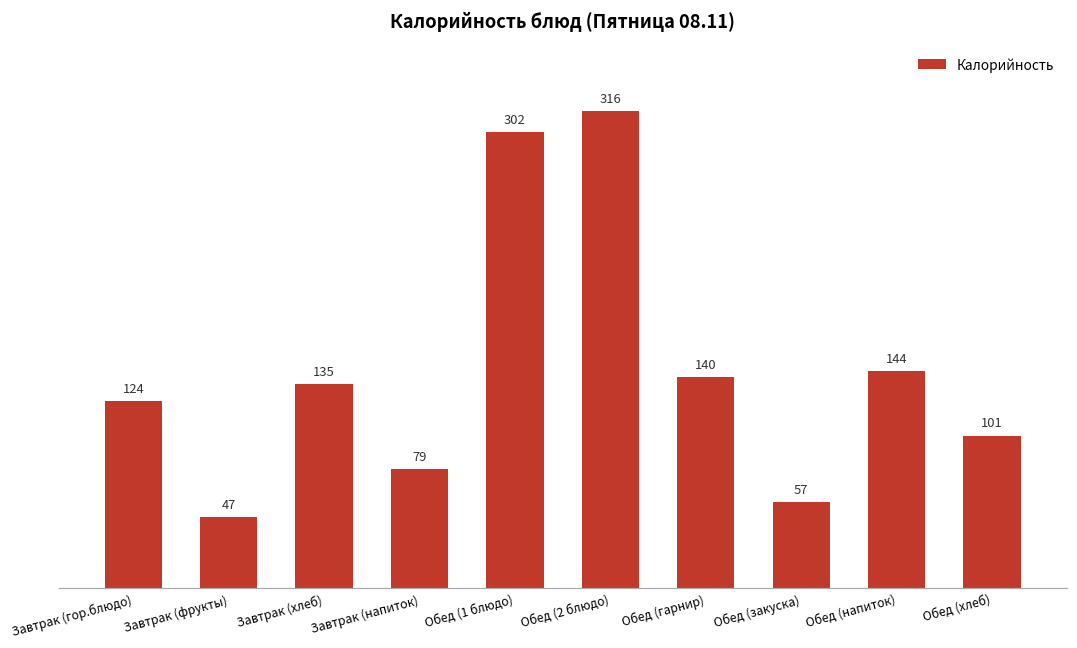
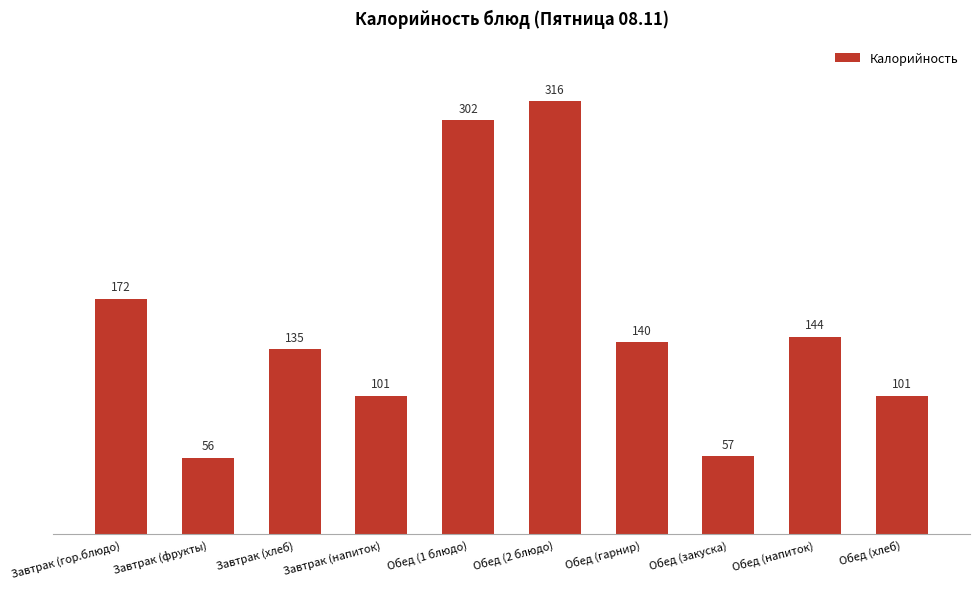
  {
-   "Завтрак (гор.блюдо)": 124,
-   "Завтрак (фрукты)": 47,
+   "Завтрак (гор.блюдо)": 172,
+   "Завтрак (фрукты)": 56,
    "Завтрак (хлеб)": 135,
-   "Завтрак (напиток)": 79,
+   "Завтрак (напиток)": 101,
    "Обед (1 блюдо)": 302,
    "Обед (2 блюдо)": 316,
    "Обед (гарнир)": 140,
    "Обед (закуска)": 57,
    "Обед (напиток)": 144,
    "Обед (хлеб)": 101
  }
